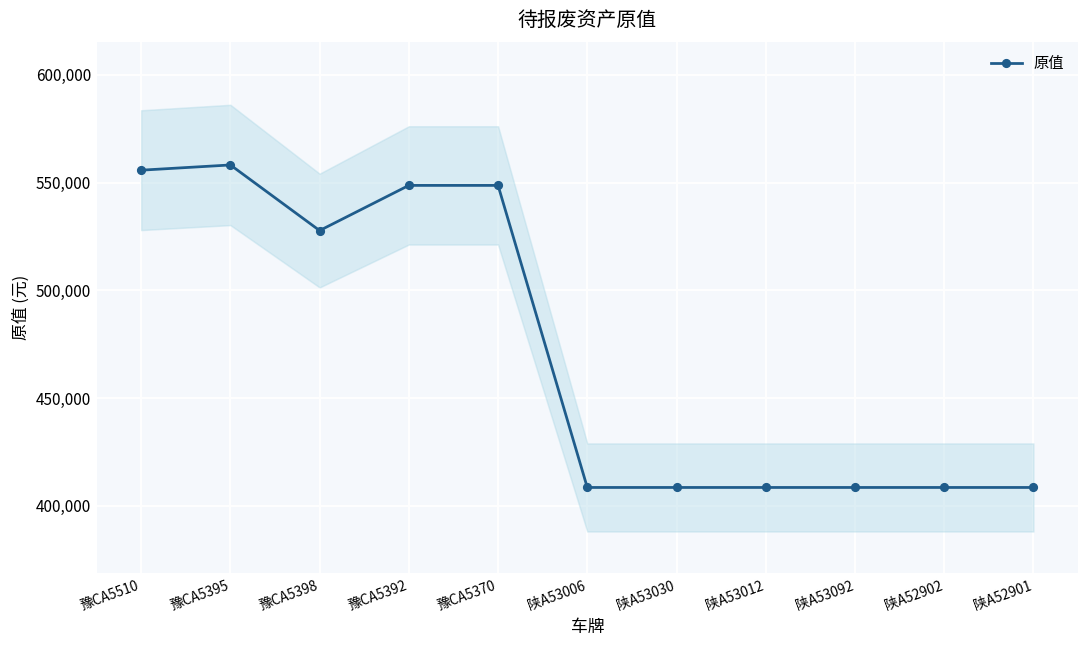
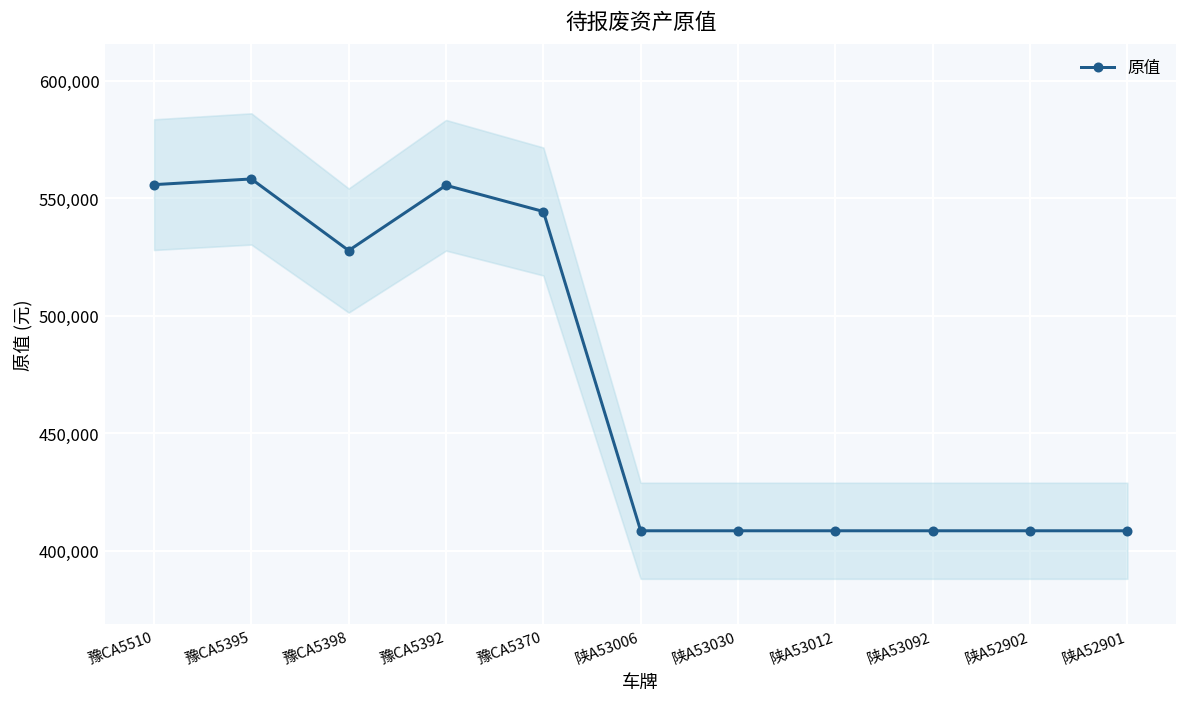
  {
    "原值": {
      "豫CA5510": "556,000",
      "豫CA5395": "558,000",
      "豫CA5398": "528,000",
-     "豫CA5392": "549,000",
-     "豫CA5370": "549,000",
+     "豫CA5392": "555,000",
+     "豫CA5370": "544,000",
      "陕A53006": "409,000",
      "陕A53030": "409,000",
      "陕A53012": "409,000",
      "陕A53092": "409,000",
      "陕A52902": "409,000",
      "陕A52901": "409,000"
    }
  }
